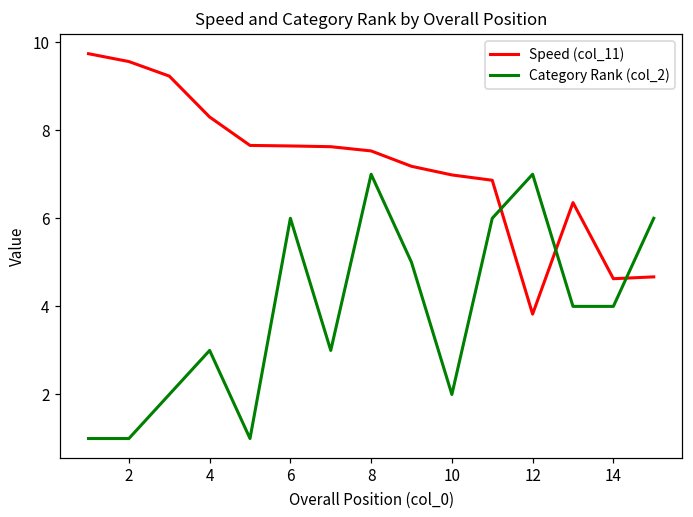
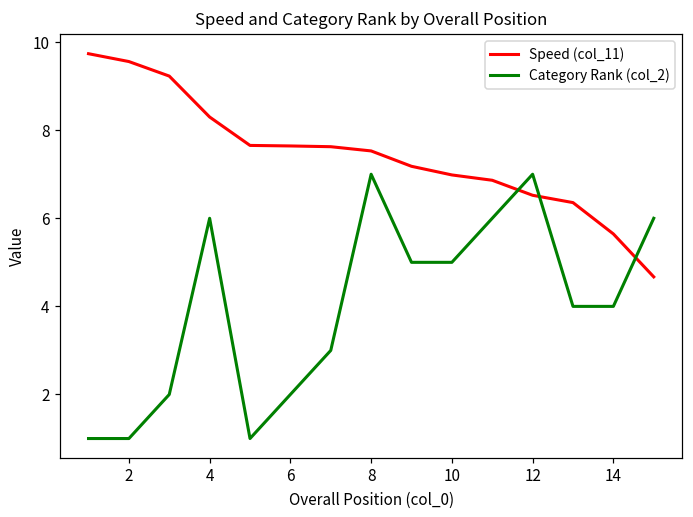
  {
    "Speed (col_11)": {
      "2": 9.6,
      "4": 8.3,
      "6": 7.6,
      "8": 7.5,
      "10": 7.0,
-     "12": 3.8,
-     "14": 4.6
+     "12": 6.5,
+     "14": 5.6
    },
    "Category Rank (col_2)": {
      "2": 1,
-     "4": 3,
-     "6": 6,
+     "4": 6,
+     "6": 2,
      "8": 7,
-     "10": 2,
+     "10": 5,
      "12": 7,
      "14": 4
    }
  }
